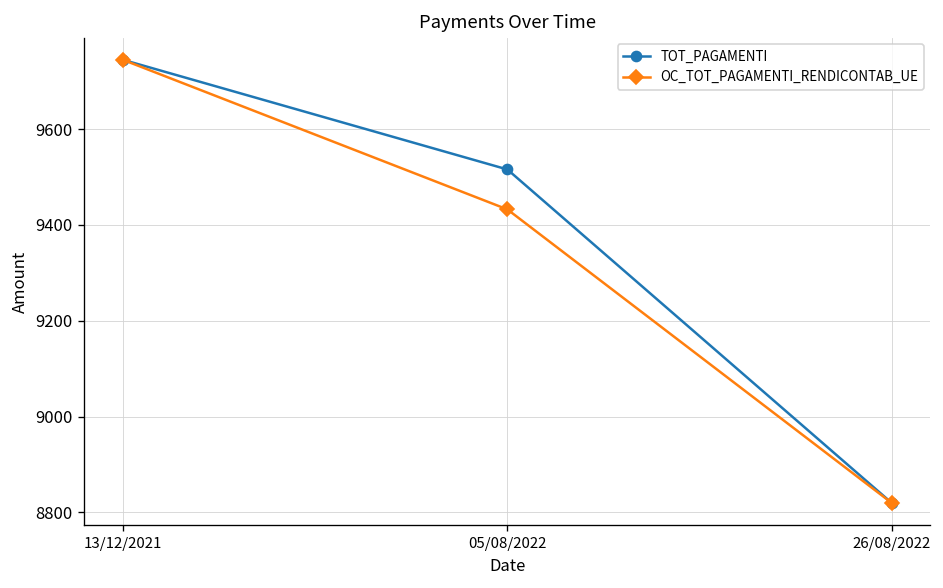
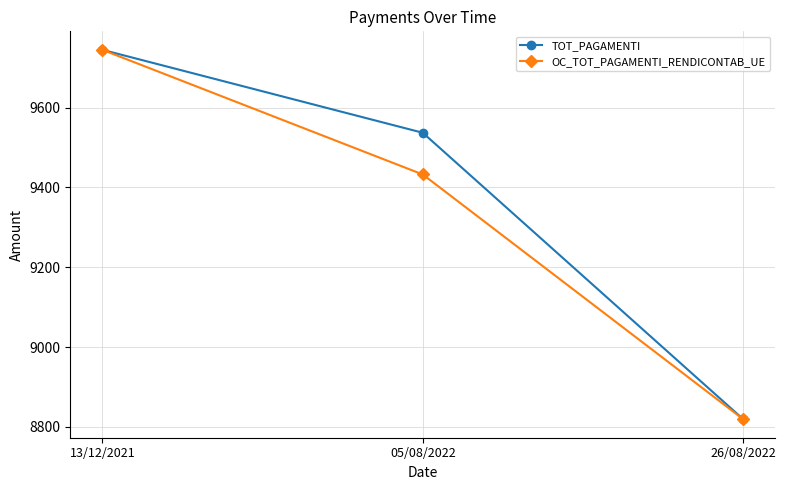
  {
    "TOT_PAGAMENTI": {
-     "05/08/2022": 9520
+     "05/08/2022": 9540
    },
    "OC_TOT_PAGAMENTI_RENDICONTAB_UE": {
      "05/08/2022": 9430
    }
  }
